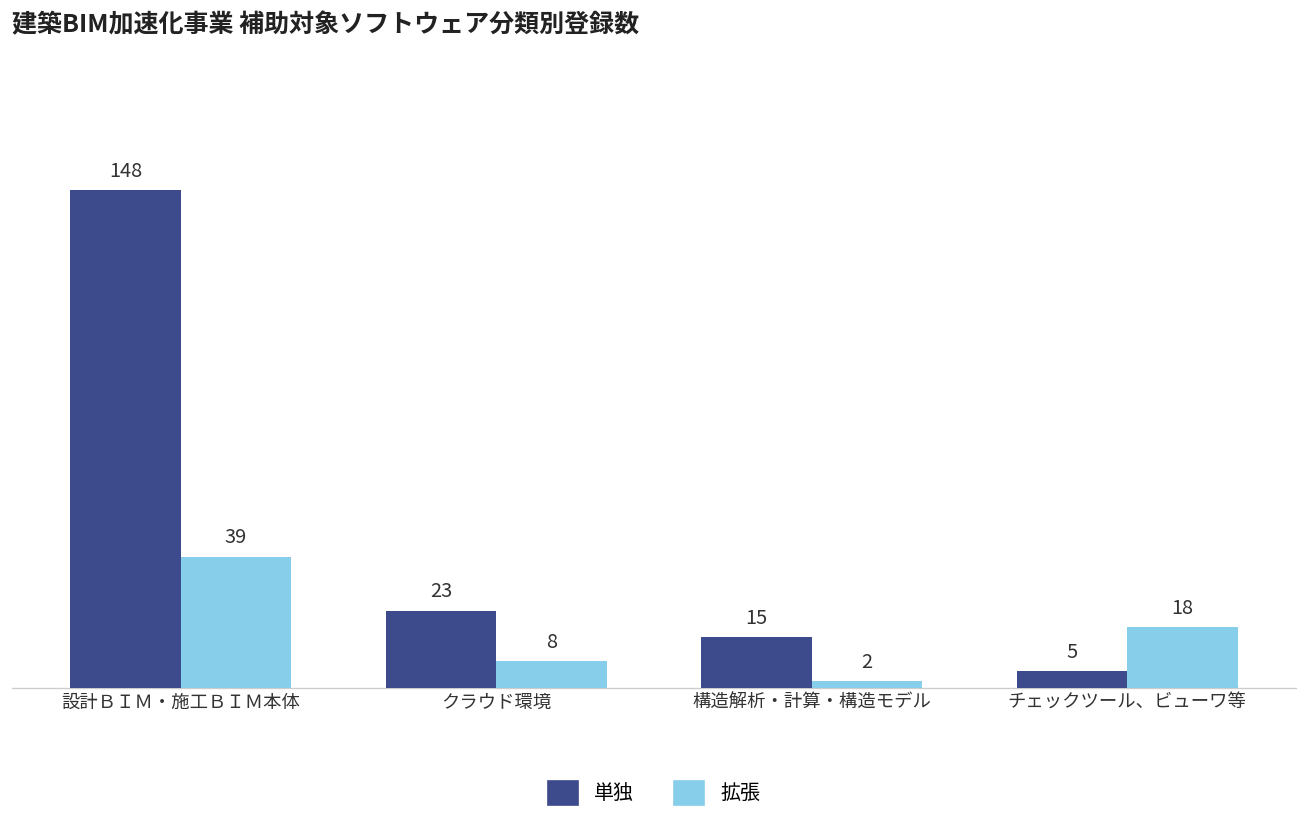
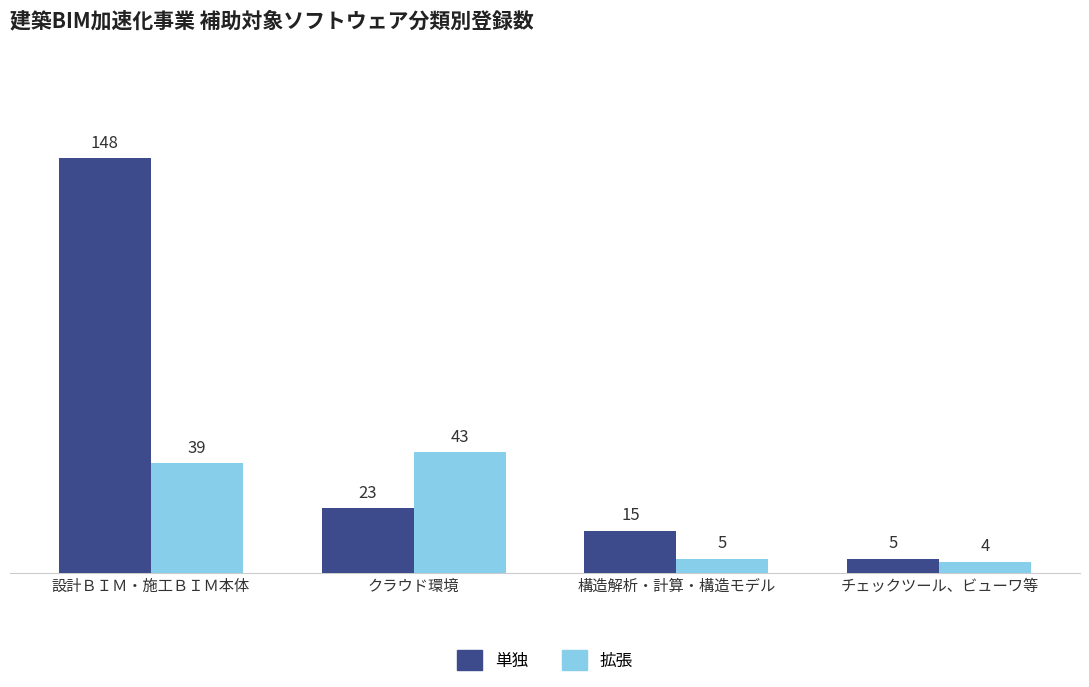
  {
    "単独": {
      "設計ＢＩＭ・施工ＢＩＭ本体": 148,
      "クラウド環境": 23,
      "構造解析・計算・構造モデル": 15,
      "チェックツール、ビューワ等": 5
    },
    "拡張": {
      "設計ＢＩＭ・施工ＢＩＭ本体": 39,
-     "クラウド環境": 8,
-     "構造解析・計算・構造モデル": 2,
-     "チェックツール、ビューワ等": 18
+     "クラウド環境": 43,
+     "構造解析・計算・構造モデル": 5,
+     "チェックツール、ビューワ等": 4
    }
  }
